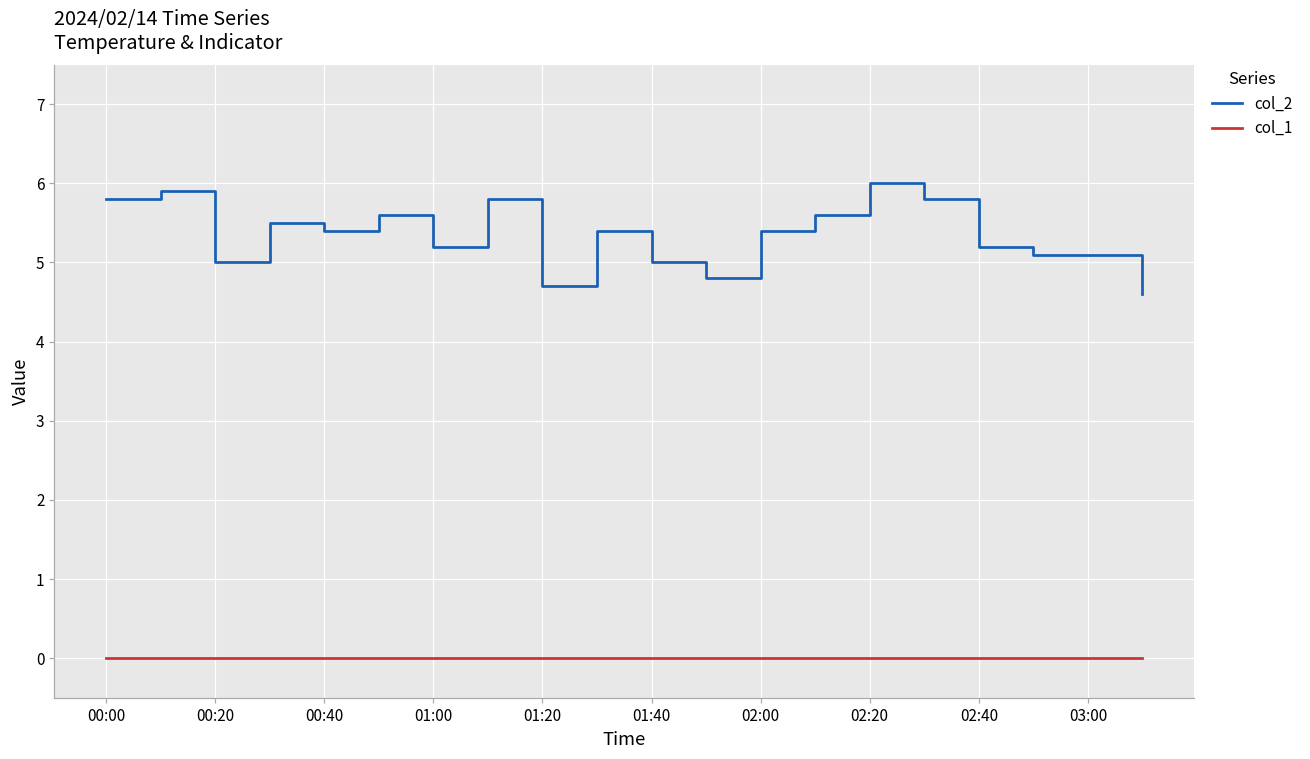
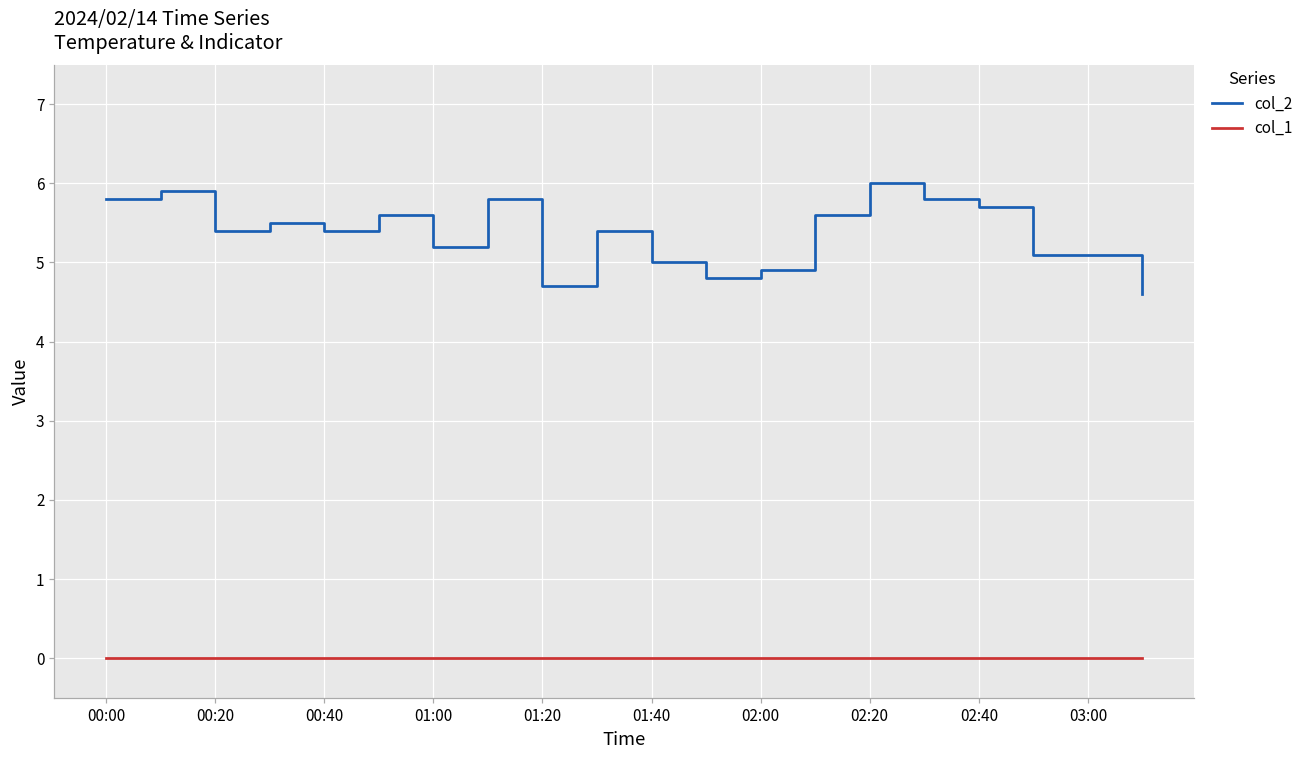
  {
    "col_2": {
      "00:00": 5.8,
-     "00:20": 5.0,
+     "00:20": 5.4,
      "00:40": 5.4,
      "01:00": 5.2,
      "01:20": 4.7,
      "01:40": 5.0,
-     "02:00": 5.4,
+     "02:00": 4.9,
      "02:20": 6.0,
-     "02:40": 5.2,
+     "02:40": 5.7,
      "03:00": 5.1
    },
    "col_1": {
      "00:00": 0.0,
      "00:20": 0.0,
      "00:40": 0.0,
      "01:00": 0.0,
      "01:20": 0.0,
      "01:40": 0.0,
      "02:00": 0.0,
      "02:20": 0.0,
      "02:40": 0.0,
      "03:00": 0.0
    }
  }
